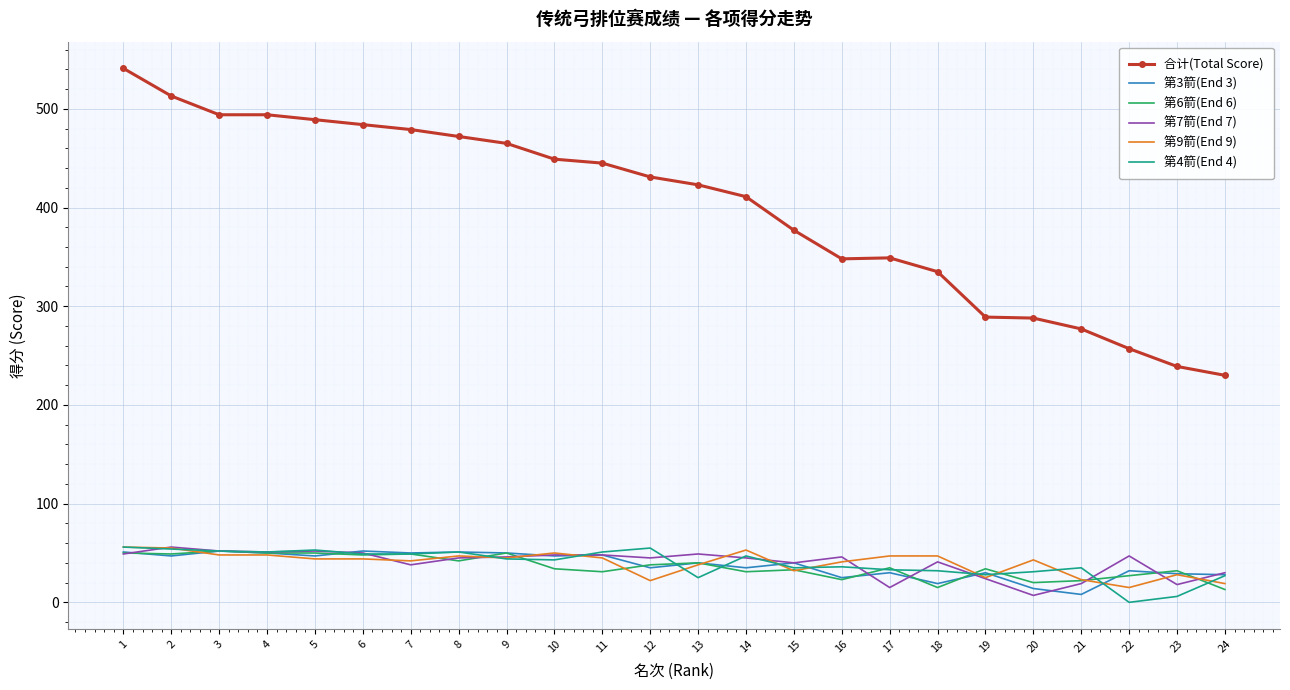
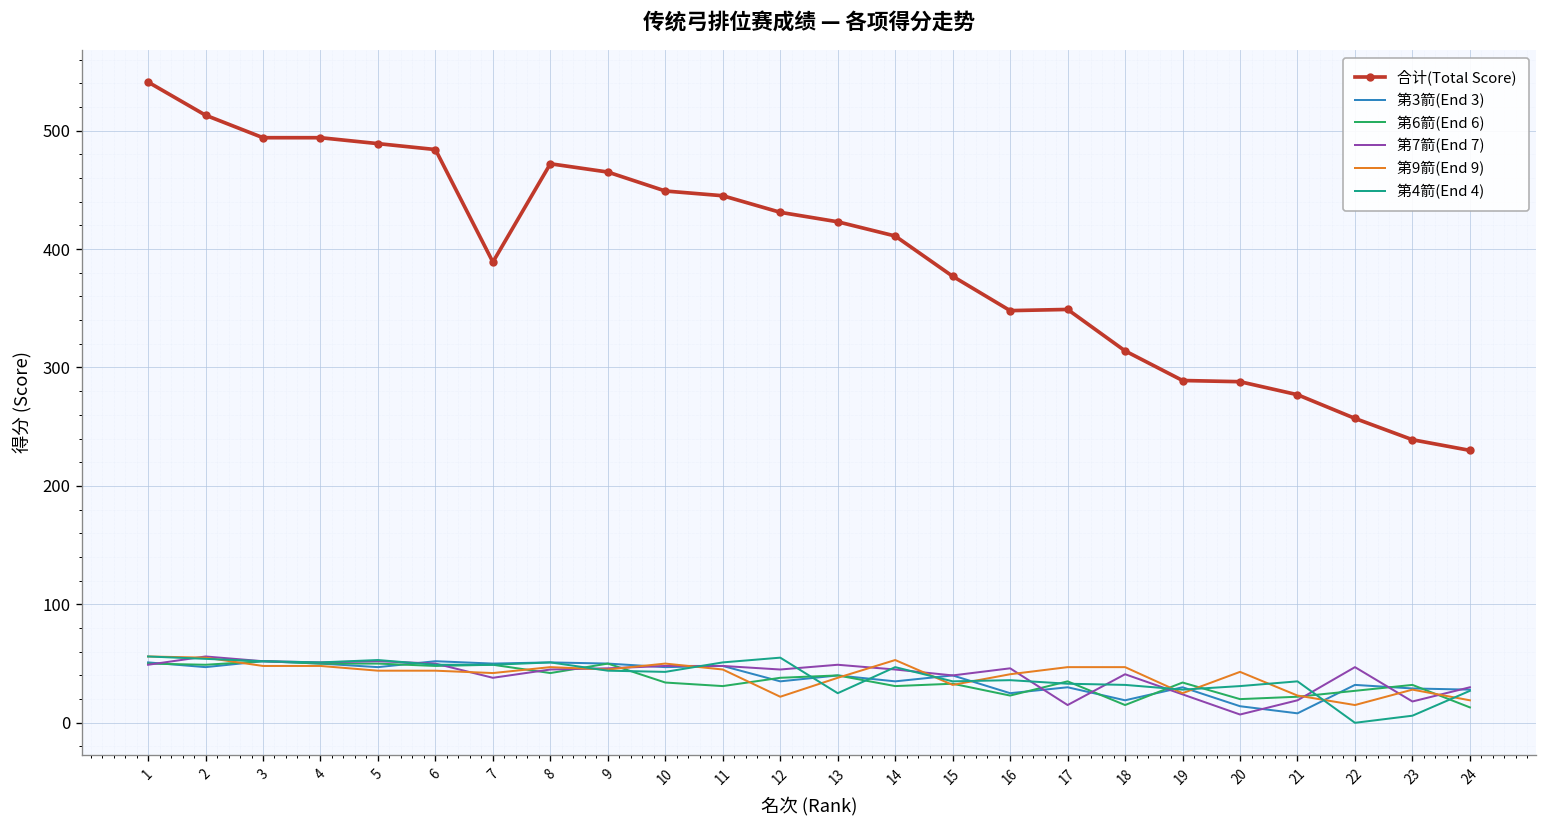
  {
    "合计(Total Score)": {
      "1": 540,
      "2": 510,
      "3": 490,
      "4": 490,
      "5": 490,
      "6": 480,
-     "7": 480,
+     "7": 390,
      "8": 470,
      "9": 470,
      "10": 450,
      "11": 450,
      "12": 430,
      "13": 420,
      "14": 410,
      "15": 380,
      "16": 350,
      "17": 350,
-     "18": 340,
+     "18": 310,
      "19": 290,
      "20": 290,
      "21": 280,
      "22": 260,
      "23": 240,
      "24": 230
    },
    "第3箭(End 3)": {
      "5": 50,
      "12": 40,
      "14": 40,
      "17": 30,
      "18": 20,
      "20": 10,
      "21": 10,
      "22": 30
    },
    "第7箭(End 7)": {
      "7": 40,
      "12": 50,
      "13": 50,
      "16": 50,
      "17": 20,
      "18": 40,
      "20": 10,
      "21": 20,
      "22": 50,
      "23": 20
    },
    "第9箭(End 9)": {
      "3": 50,
      "5": 40,
      "6": 40,
      "7": 40,
      "11": 50,
      "12": 20,
      "14": 50,
      "16": 40,
      "17": 50,
      "18": 50,
      "20": 40,
      "22": 20,
      "24": 20
    }
  }
